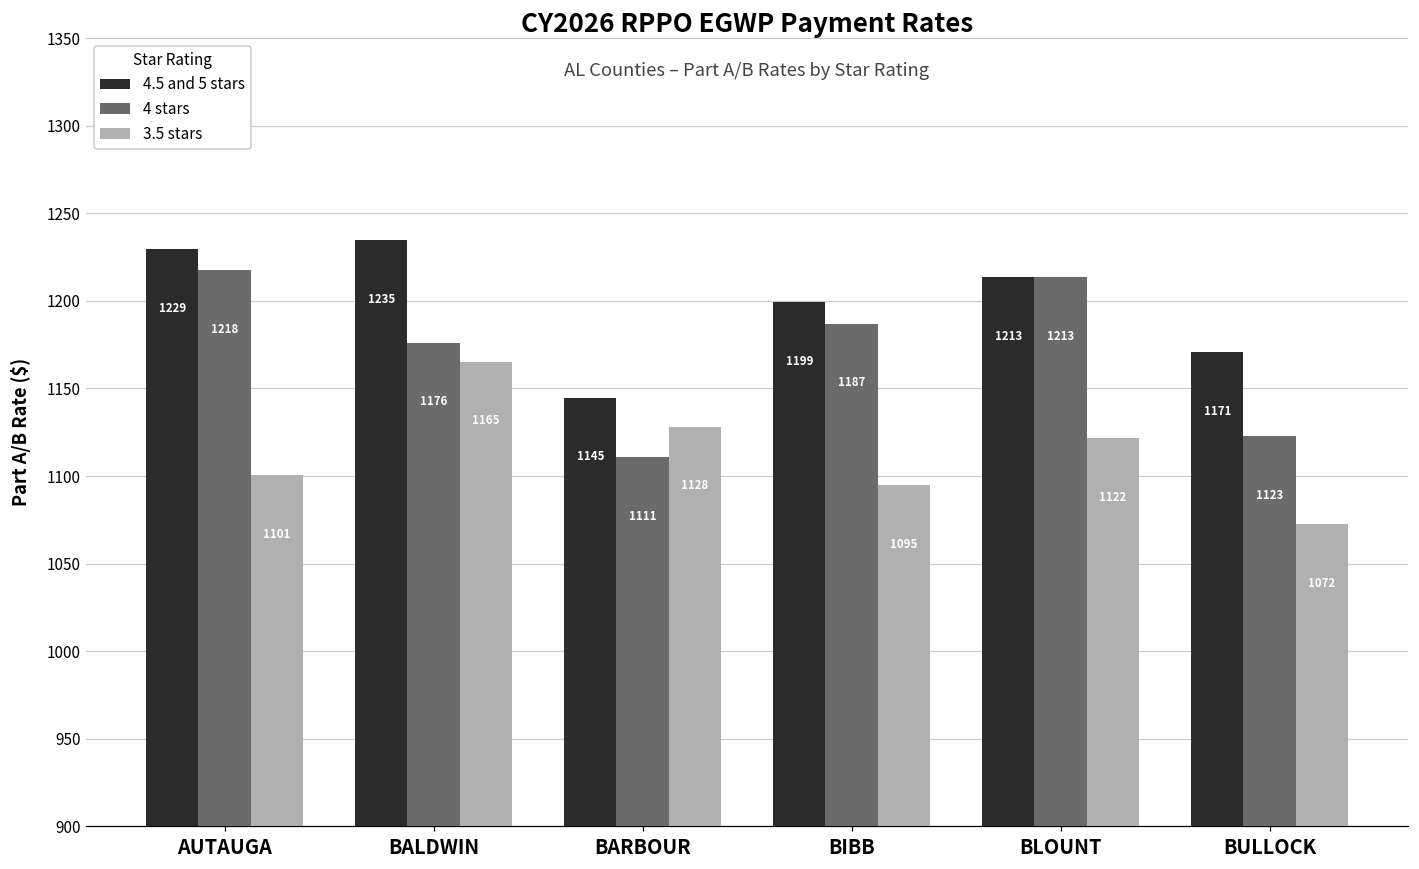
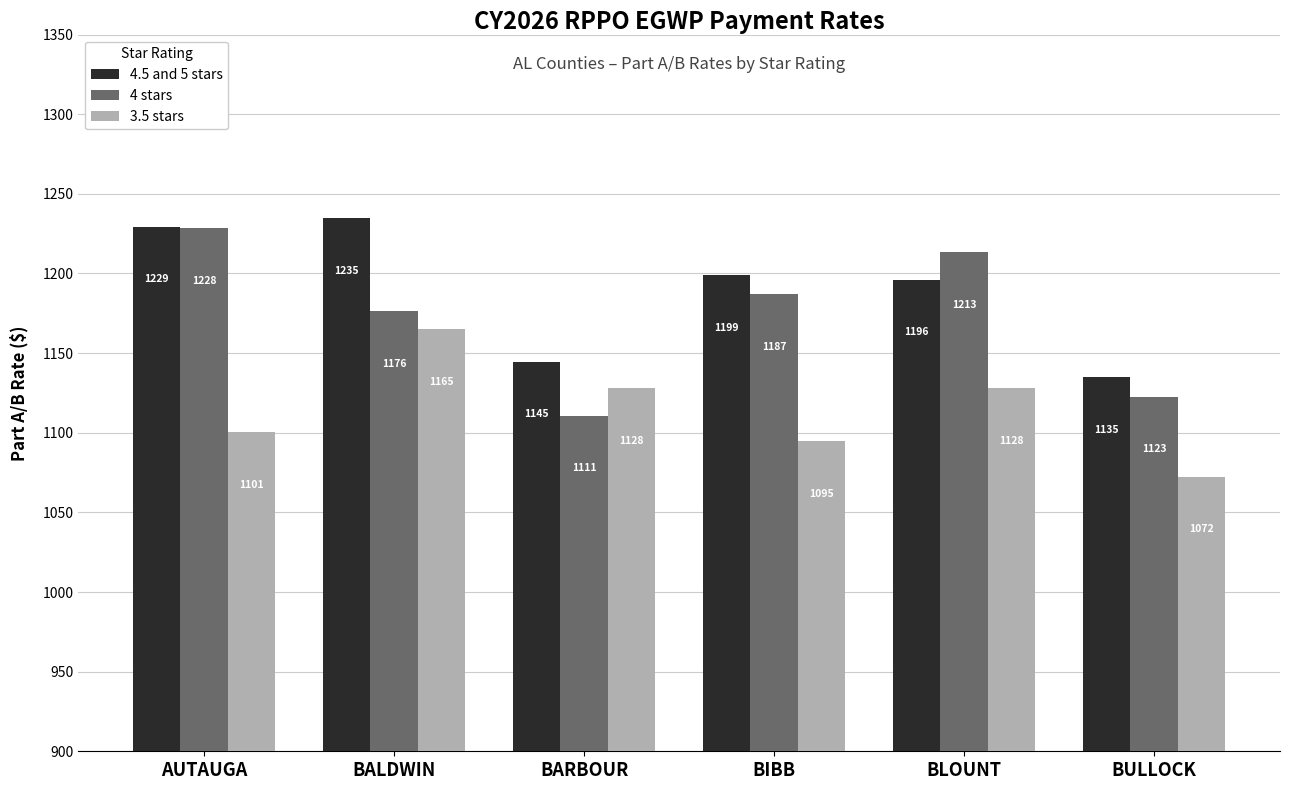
  {
    "4.5 and 5 stars": {
      "AUTAUGA": 1229,
      "BALDWIN": 1235,
      "BARBOUR": 1145,
      "BIBB": 1199,
-     "BLOUNT": 1213,
-     "BULLOCK": 1171
+     "BLOUNT": 1196,
+     "BULLOCK": 1135
    },
    "4 stars": {
-     "AUTAUGA": 1218,
+     "AUTAUGA": 1228,
      "BALDWIN": 1176,
      "BARBOUR": 1111,
      "BIBB": 1187,
      "BLOUNT": 1213,
      "BULLOCK": 1123
    },
    "3.5 stars": {
      "AUTAUGA": 1101,
      "BALDWIN": 1165,
      "BARBOUR": 1128,
      "BIBB": 1095,
-     "BLOUNT": 1122,
+     "BLOUNT": 1128,
      "BULLOCK": 1072
    }
  }
